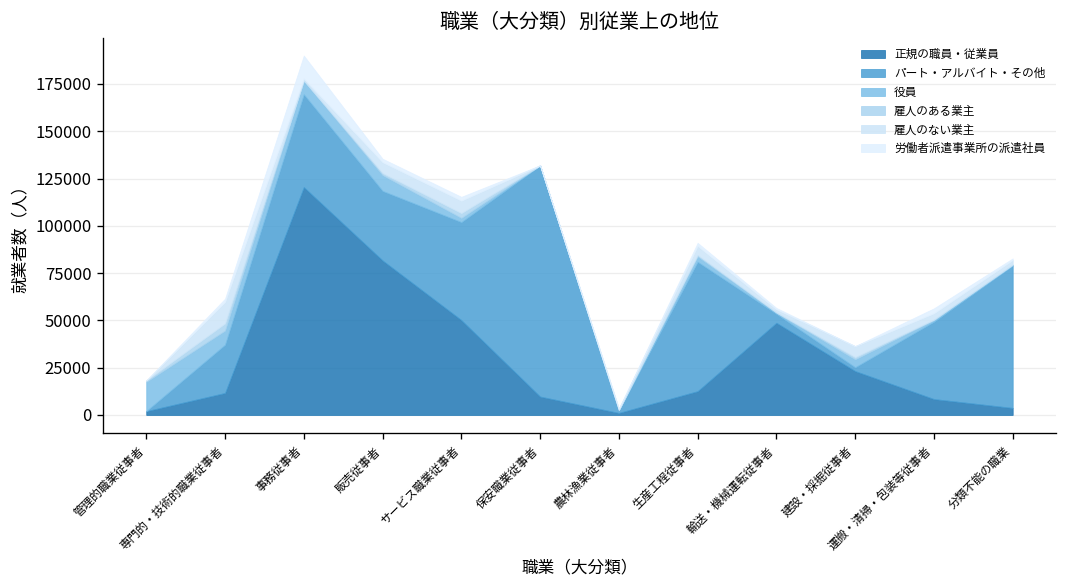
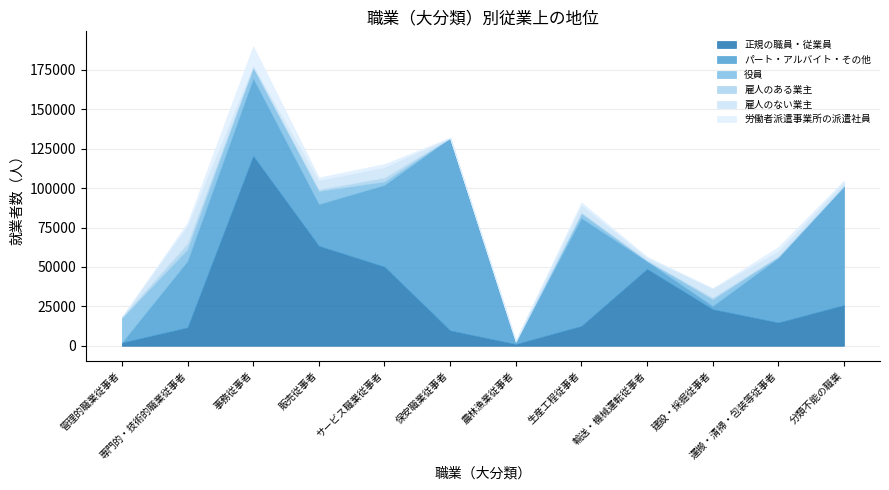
  {
    "正規の職員・従業員": {
      "専門的・技術的職業従事者": 12000,
      "事務従事者": 120000,
-     "販売従事者": 82000,
+     "販売従事者": 63000,
      "サービス職業従事者": 50000,
      "保安職業従事者": 10000,
      "生産工程従事者": 13000,
      "輸送・機械運転従事者": 49000,
      "建設・採掘従事者": 23000,
-     "運搬・清掃・包装等従事者": 8000,
-     "分類不能の職業": 4000
+     "運搬・清掃・包装等従事者": 15000,
+     "分類不能の職業": 26000
    },
    "パート・アルバイト・その他": {
-     "専門的・技術的職業従事者": 26000,
+     "専門的・技術的職業従事者": 42000,
      "事務従事者": 49000,
-     "販売従事者": 37000,
+     "販売従事者": 26000,
      "サービス職業従事者": 52000,
      "生産工程従事者": 68000,
      "建設・採掘従事者": 2000
    }
  }
